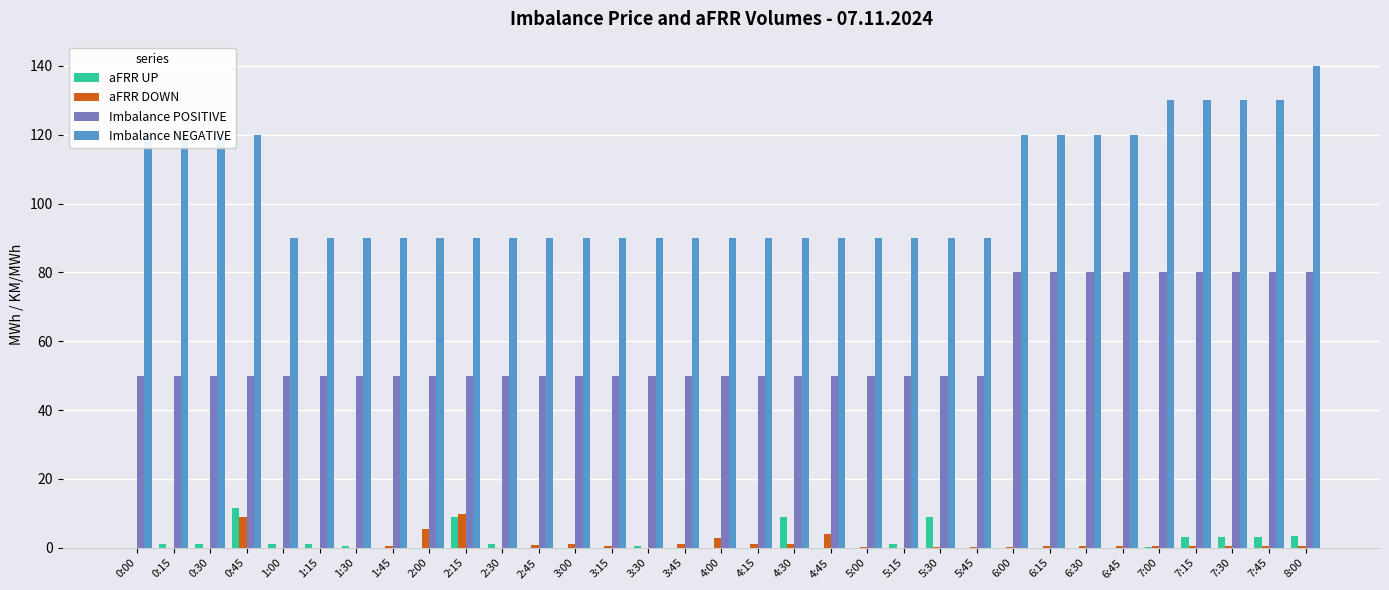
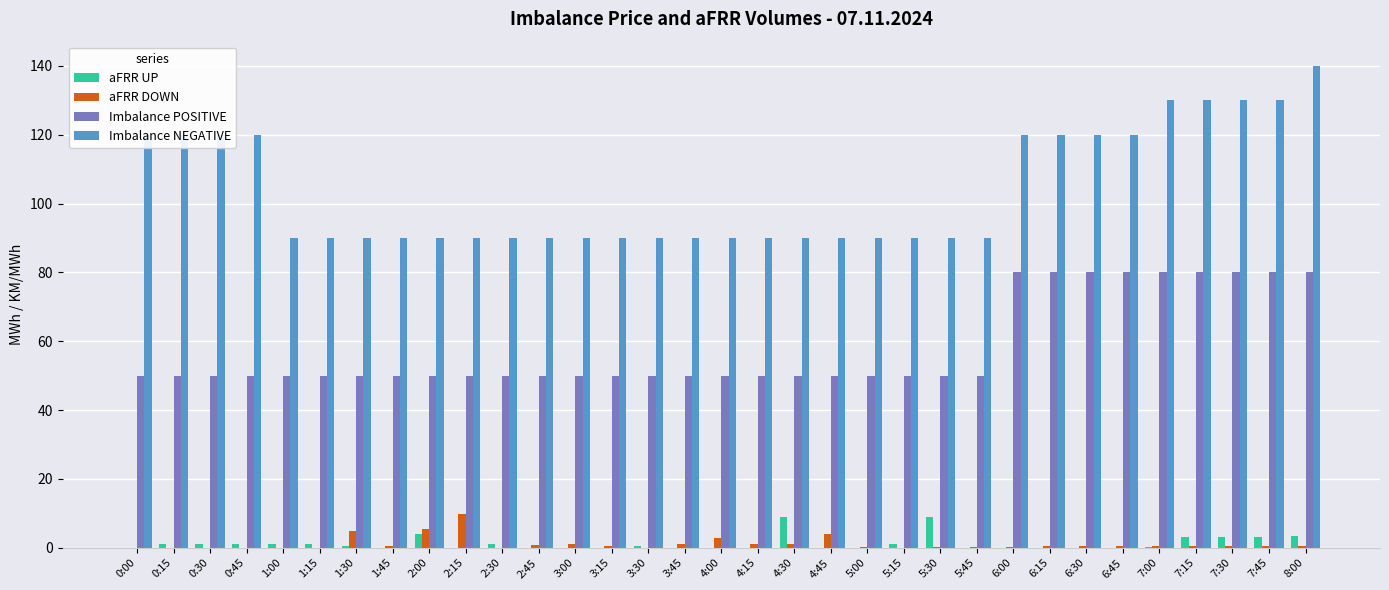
  {
    "aFRR UP": {
      "0:00": 0,
      "0:15": 1,
      "0:30": 1,
-     "0:45": 12,
+     "0:45": 1,
      "1:00": 1,
      "1:15": 1,
      "1:45": 0,
-     "2:00": 0,
-     "2:15": 9,
+     "2:00": 4,
+     "2:15": 0,
      "2:30": 1,
      "2:45": 0,
      "3:00": 0,
      "3:15": 0,
      "3:45": 0,
      "4:00": 0,
      "4:15": 0,
      "4:30": 9,
      "4:45": 0,
      "5:00": 0,
      "5:15": 1,
      "5:30": 9,
      "5:45": 0,
      "6:00": 0,
      "6:15": 0,
      "6:30": 0,
      "6:45": 0,
      "7:15": 3,
      "7:30": 3,
      "7:45": 3,
      "8:00": 3
    },
    "aFRR DOWN": {
      "0:15": 0,
      "0:30": 0,
-     "0:45": 9,
+     "0:45": 0,
      "1:00": 0,
      "1:15": 0,
-     "1:30": 0,
+     "1:30": 5,
      "2:00": 5,
      "2:15": 10,
      "2:30": 0,
      "2:45": 1,
      "3:00": 1,
      "3:30": 0,
      "3:45": 1,
      "4:00": 3,
      "4:15": 1,
      "4:30": 1,
      "4:45": 4,
      "5:15": 0
    }
  }
